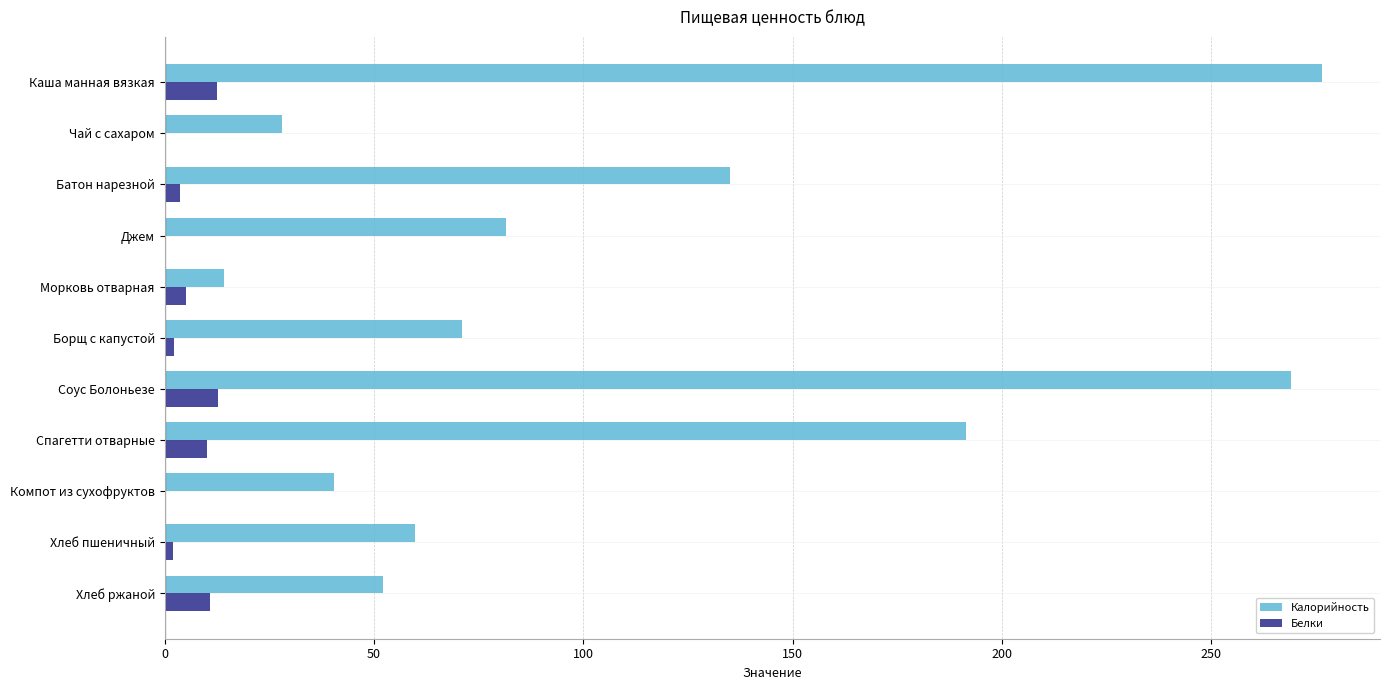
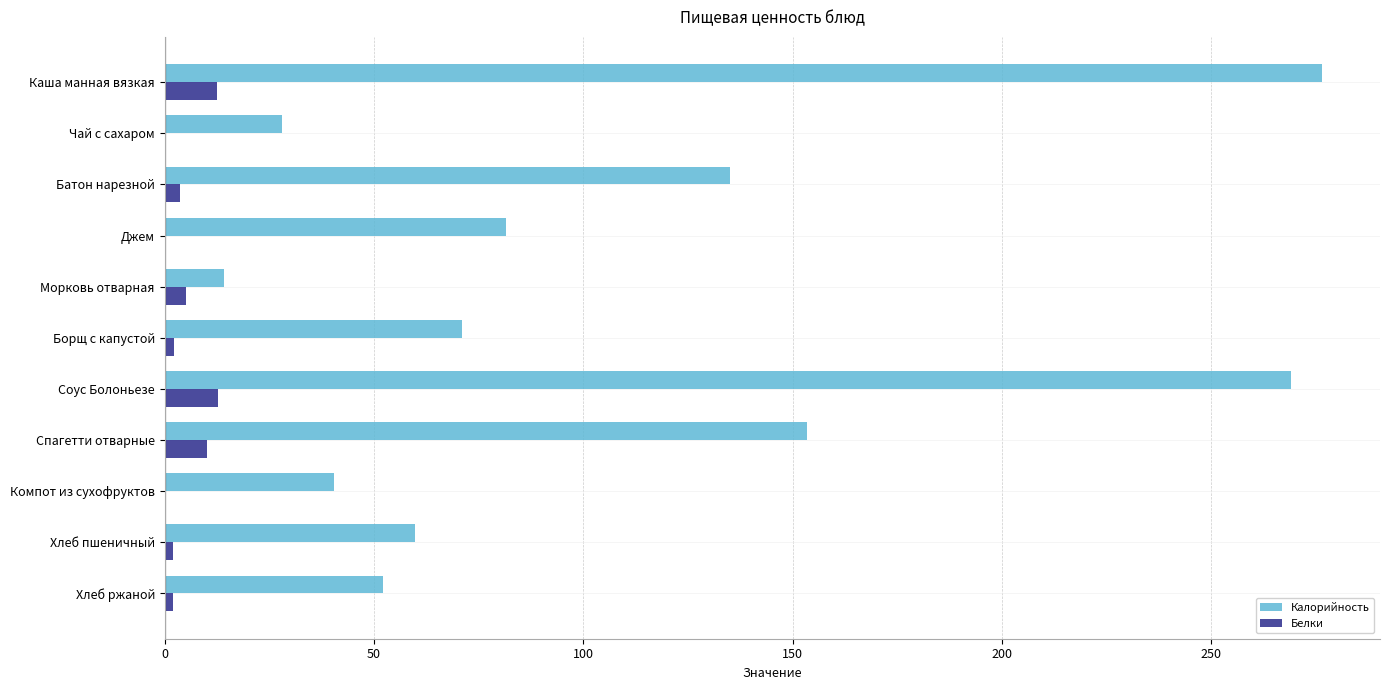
  {
    "Калорийность": {
      "Каша манная вязкая": 276,
      "Чай с сахаром": 28,
      "Батон нарезной": 135,
      "Джем": 82,
      "Морковь отварная": 14,
      "Борщ с капустой": 71,
      "Соус Болоньезе": 269,
-     "Спагетти отварные": 191,
+     "Спагетти отварные": 153,
      "Компот из сухофруктов": 40,
      "Хлеб пшеничный": 60,
      "Хлеб ржаной": 52
    },
    "Белки": {
      "Каша манная вязкая": 12,
      "Батон нарезной": 4,
      "Джем": 0,
      "Морковь отварная": 5,
      "Борщ с капустой": 2,
      "Соус Болоньезе": 13,
      "Спагетти отварные": 10,
      "Хлеб пшеничный": 2,
-     "Хлеб ржаной": 11
+     "Хлеб ржаной": 2
    }
  }
